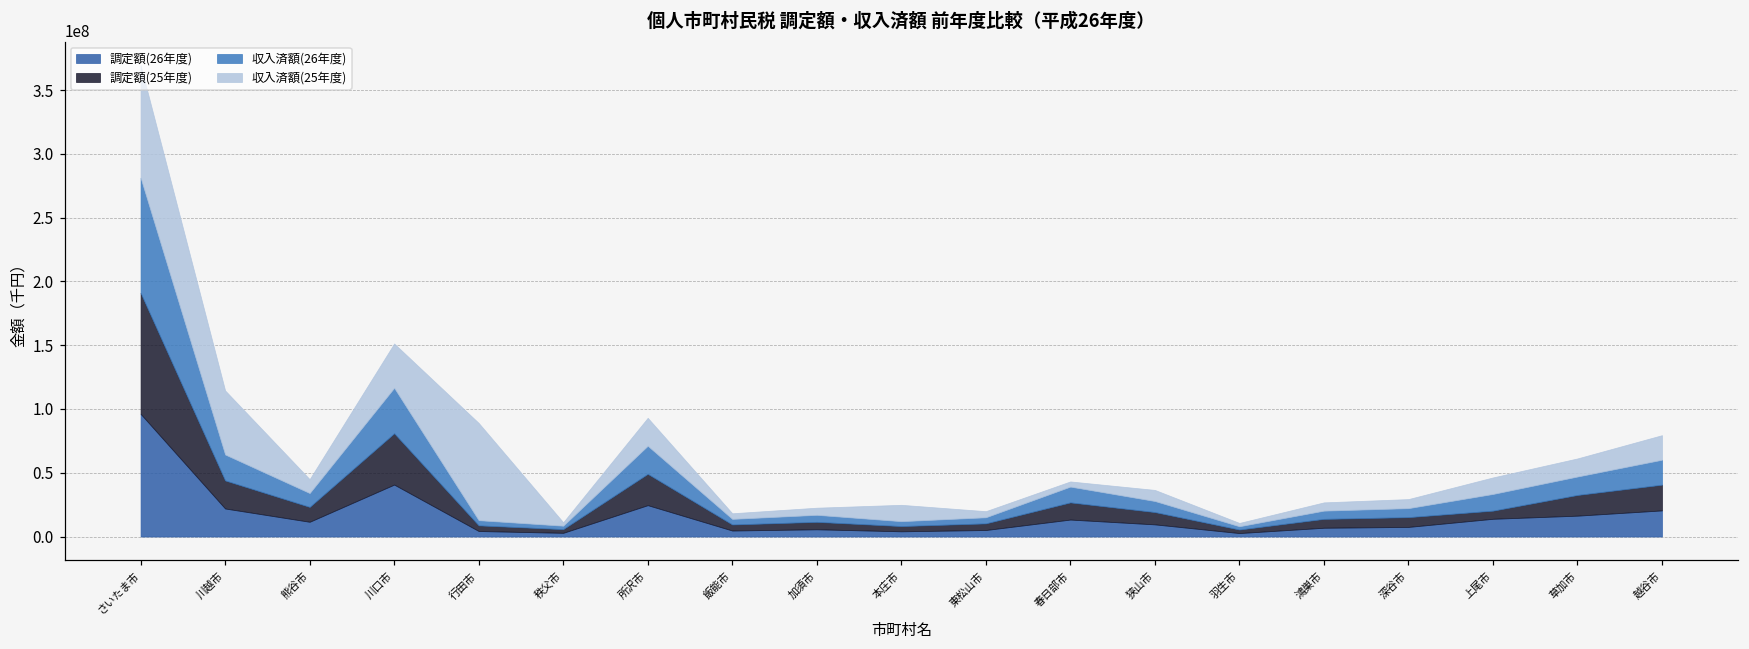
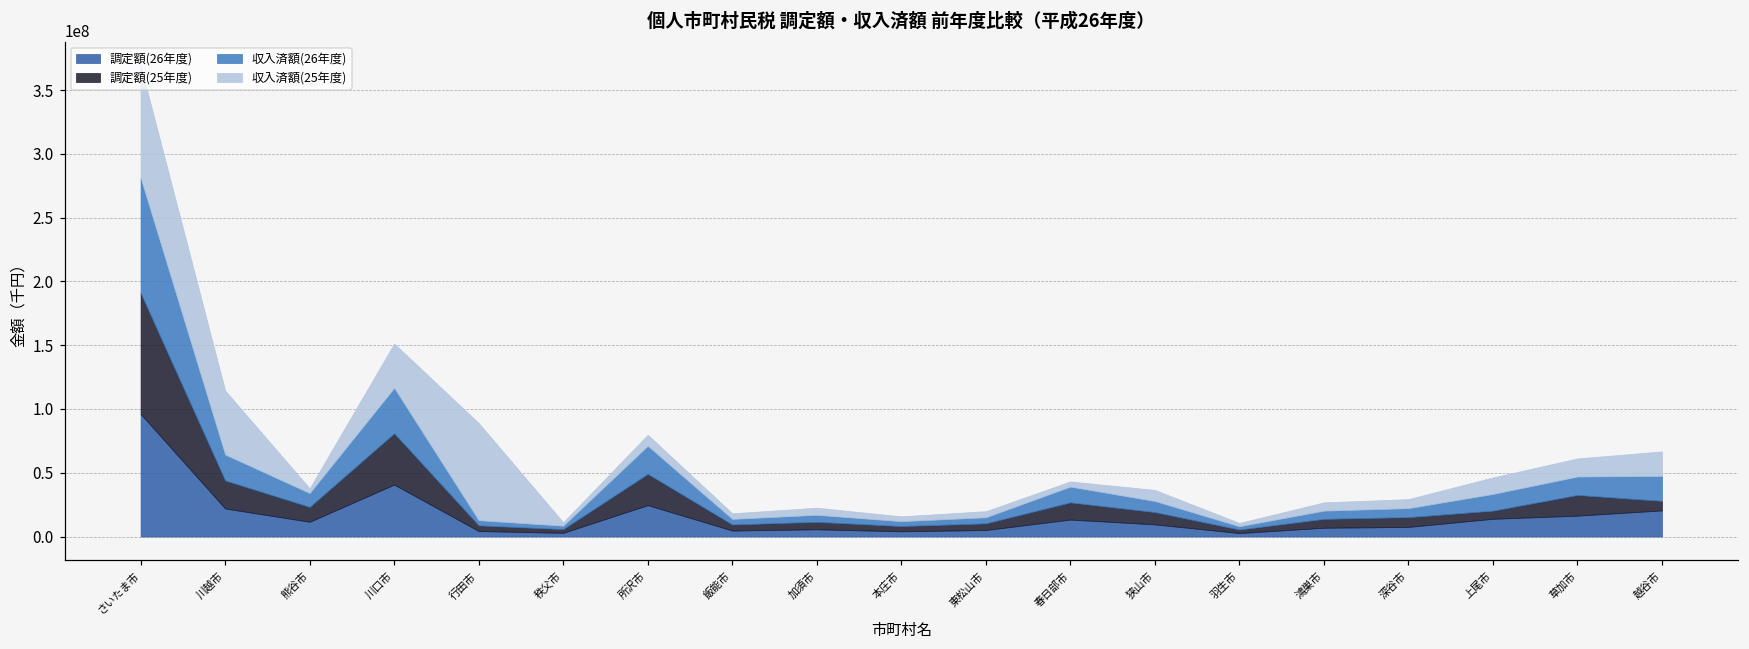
  {
    "調定額(25年度)": {
      "さいたま市": 95000000,
      "川越市": 22000000,
      "熊谷市": 12000000,
      "川口市": 40000000,
      "行田市": 4000000,
      "秩父市": 3000000,
      "所沢市": 25000000,
      "飯能市": 5000000,
      "加須市": 6000000,
      "本庄市": 4000000,
      "東松山市": 5000000,
      "春日部市": 13000000,
      "狭山市": 10000000,
      "羽生市": 3000000,
      "鴻巣市": 7000000,
      "深谷市": 8000000,
      "上尾市": 6000000,
      "草加市": 16000000,
-     "越谷市": 20000000
+     "越谷市": 7000000
    },
    "収入済額(25年度)": {
      "川越市": 50000000,
-     "熊谷市": 11000000,
+     "熊谷市": 4000000,
      "川口市": 35000000,
      "行田市": 76000000,
      "秩父市": 3000000,
-     "所沢市": 22000000,
+     "所沢市": 9000000,
      "飯能市": 4000000,
      "加須市": 6000000,
-     "本庄市": 13000000,
+     "本庄市": 4000000,
      "東松山市": 5000000,
      "春日部市": 4000000,
      "狭山市": 9000000,
      "羽生市": 3000000,
      "鴻巣市": 6000000,
      "深谷市": 7000000,
      "上尾市": 13000000,
      "草加市": 14000000,
      "越谷市": 19000000
    }
  }
